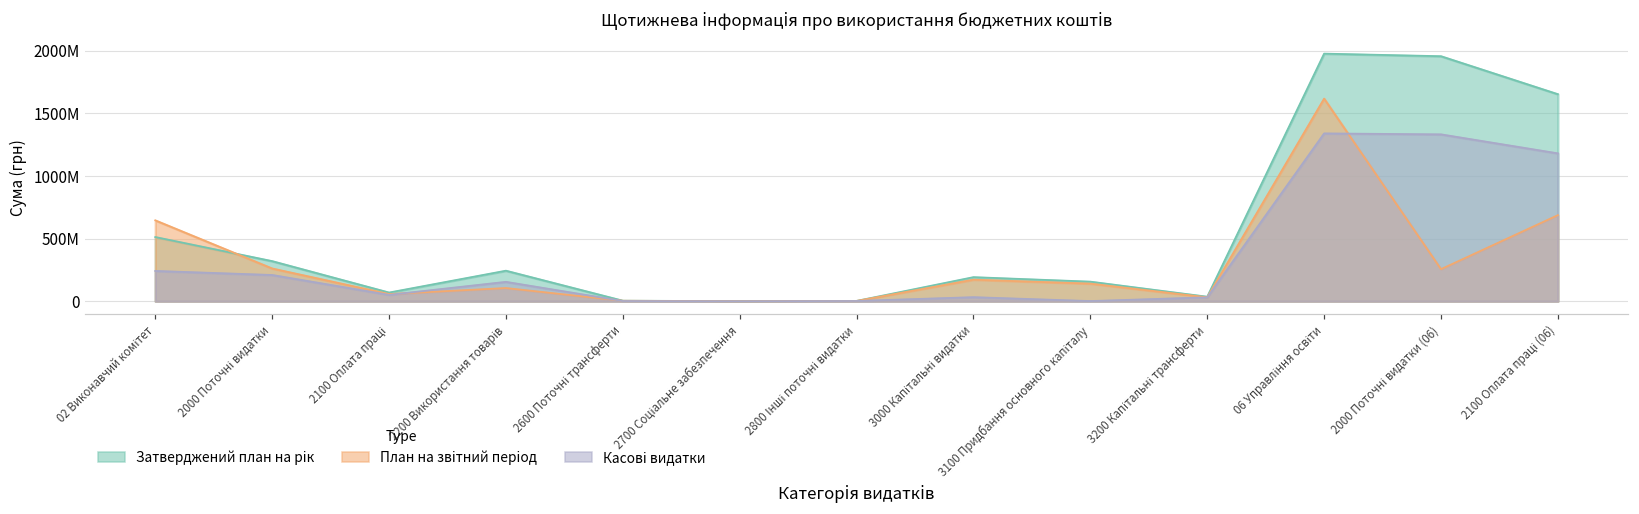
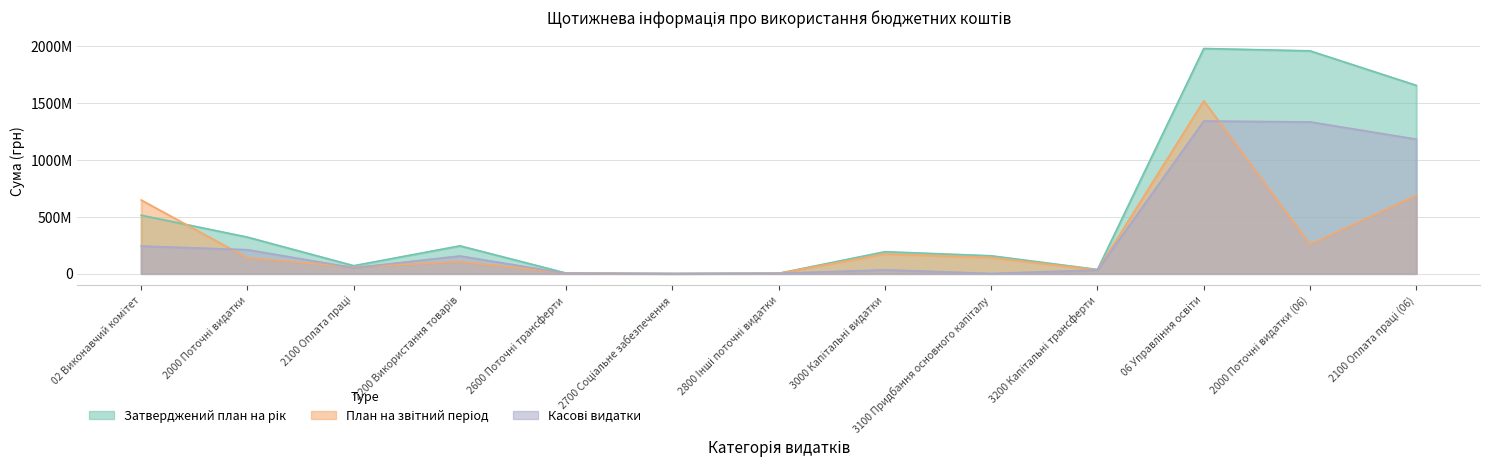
  {
    "План на звітний період": {
      "02 Виконавчий комітет": 650000000,
-     "2000 Поточні видатки": 260000000,
+     "2000 Поточні видатки": 140000000,
      "2200 Використання товарів": 110000000,
-     "06 Управління освіти": 1620000000,
+     "06 Управління освіти": 1520000000,
      "2000 Поточні видатки (06)": 260000000,
      "2100 Оплата праці (06)": 690000000
    }
  }
